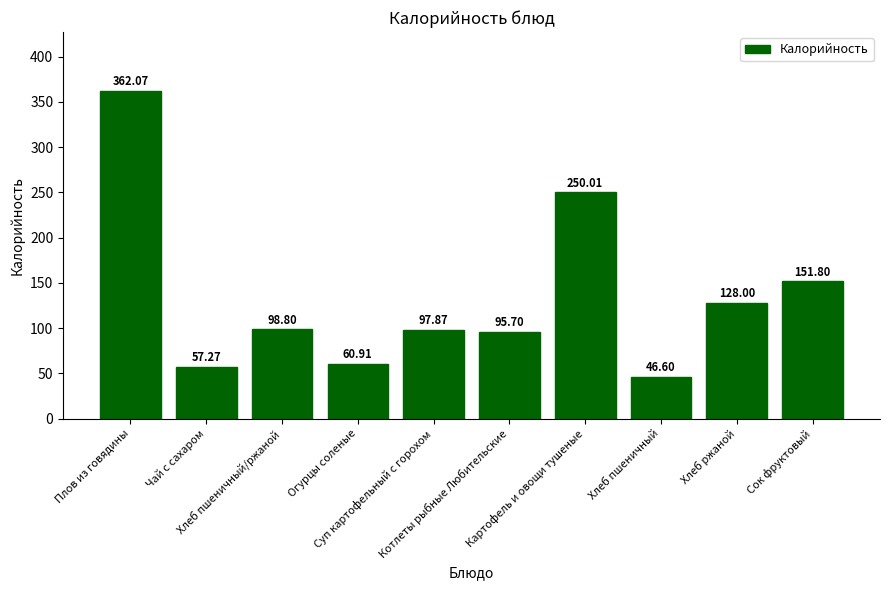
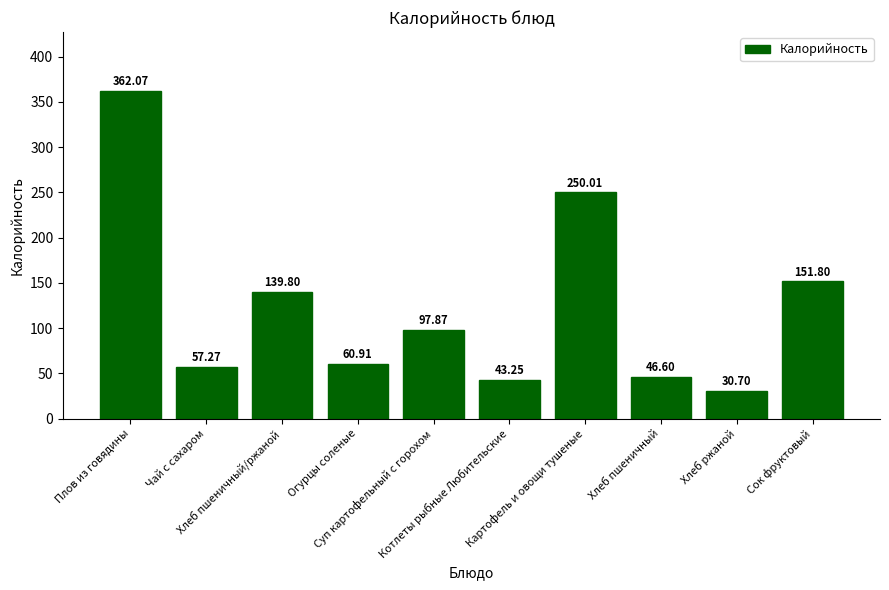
  {
    "Плов из говядины": 362.07,
    "Чай с сахаром": 57.27,
-   "Хлеб пшеничный/ржаной": 98.80,
+   "Хлеб пшеничный/ржаной": 139.80,
    "Огурцы соленые": 60.91,
    "Суп картофельный с горохом": 97.87,
-   "Котлеты рыбные Любительские": 95.70,
+   "Котлеты рыбные Любительские": 43.25,
    "Картофель и овощи тушеные": 250.01,
    "Хлеб пшеничный": 46.60,
-   "Хлеб ржаной": 128.00,
+   "Хлеб ржаной": 30.70,
    "Сок фруктовый": 151.80
  }
